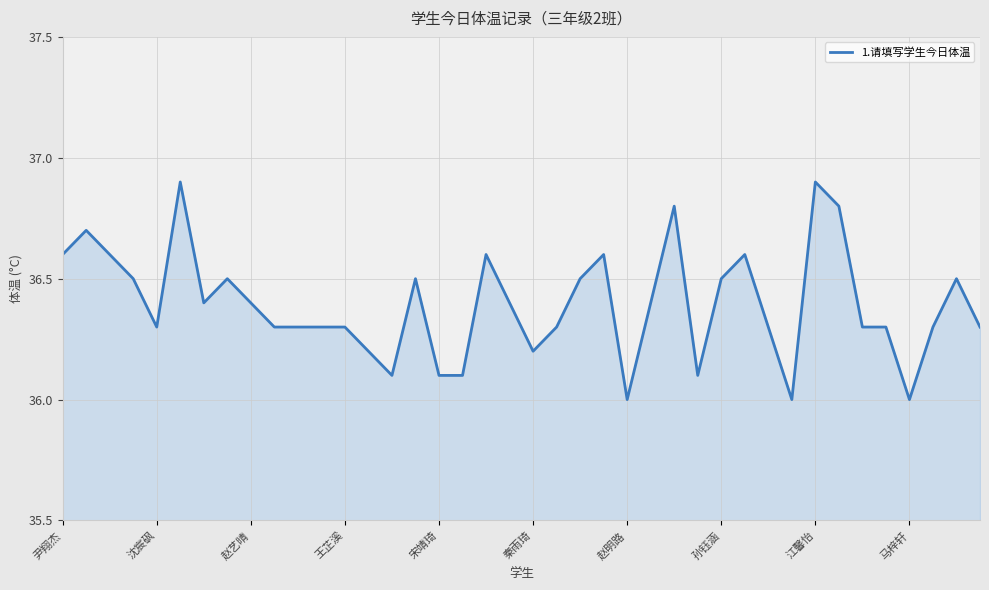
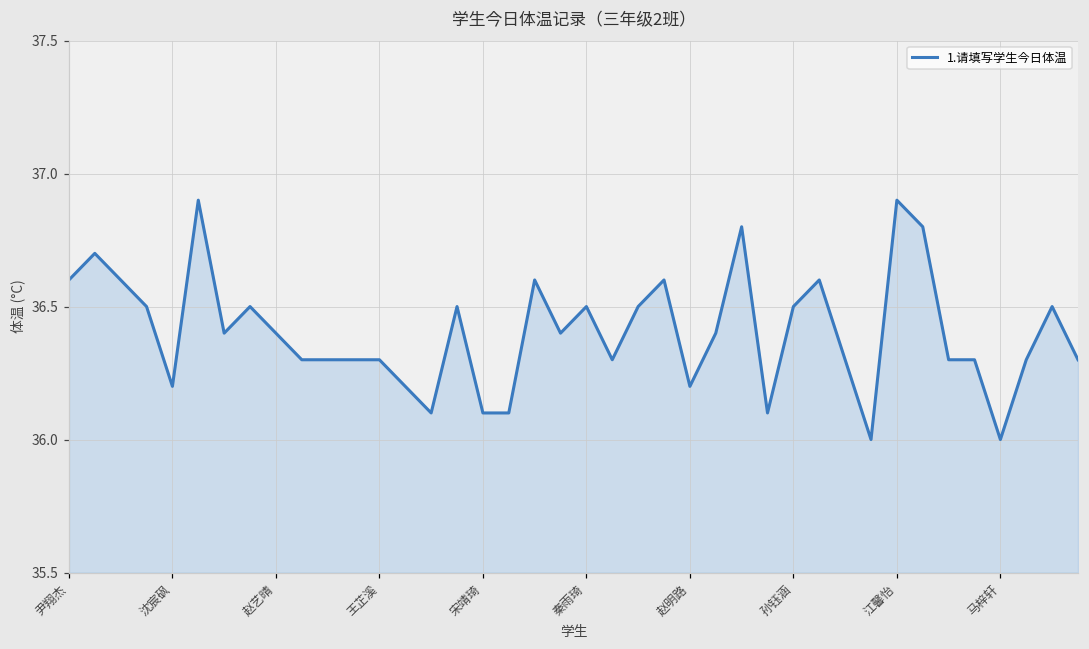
  {
    "尹翔杰": 36.6,
-   "沈宸砜": 36.3,
+   "沈宸砜": 36.2,
    "赵艺晴": 36.4,
    "王芷溪": 36.3,
    "宋靖琦": 36.1,
-   "秦雨琦": 36.2,
-   "赵明路": 36.0,
+   "秦雨琦": 36.5,
+   "赵明路": 36.2,
    "孙钰涵": 36.5,
    "江馨怡": 36.9,
    "马梓轩": 36.0
  }
